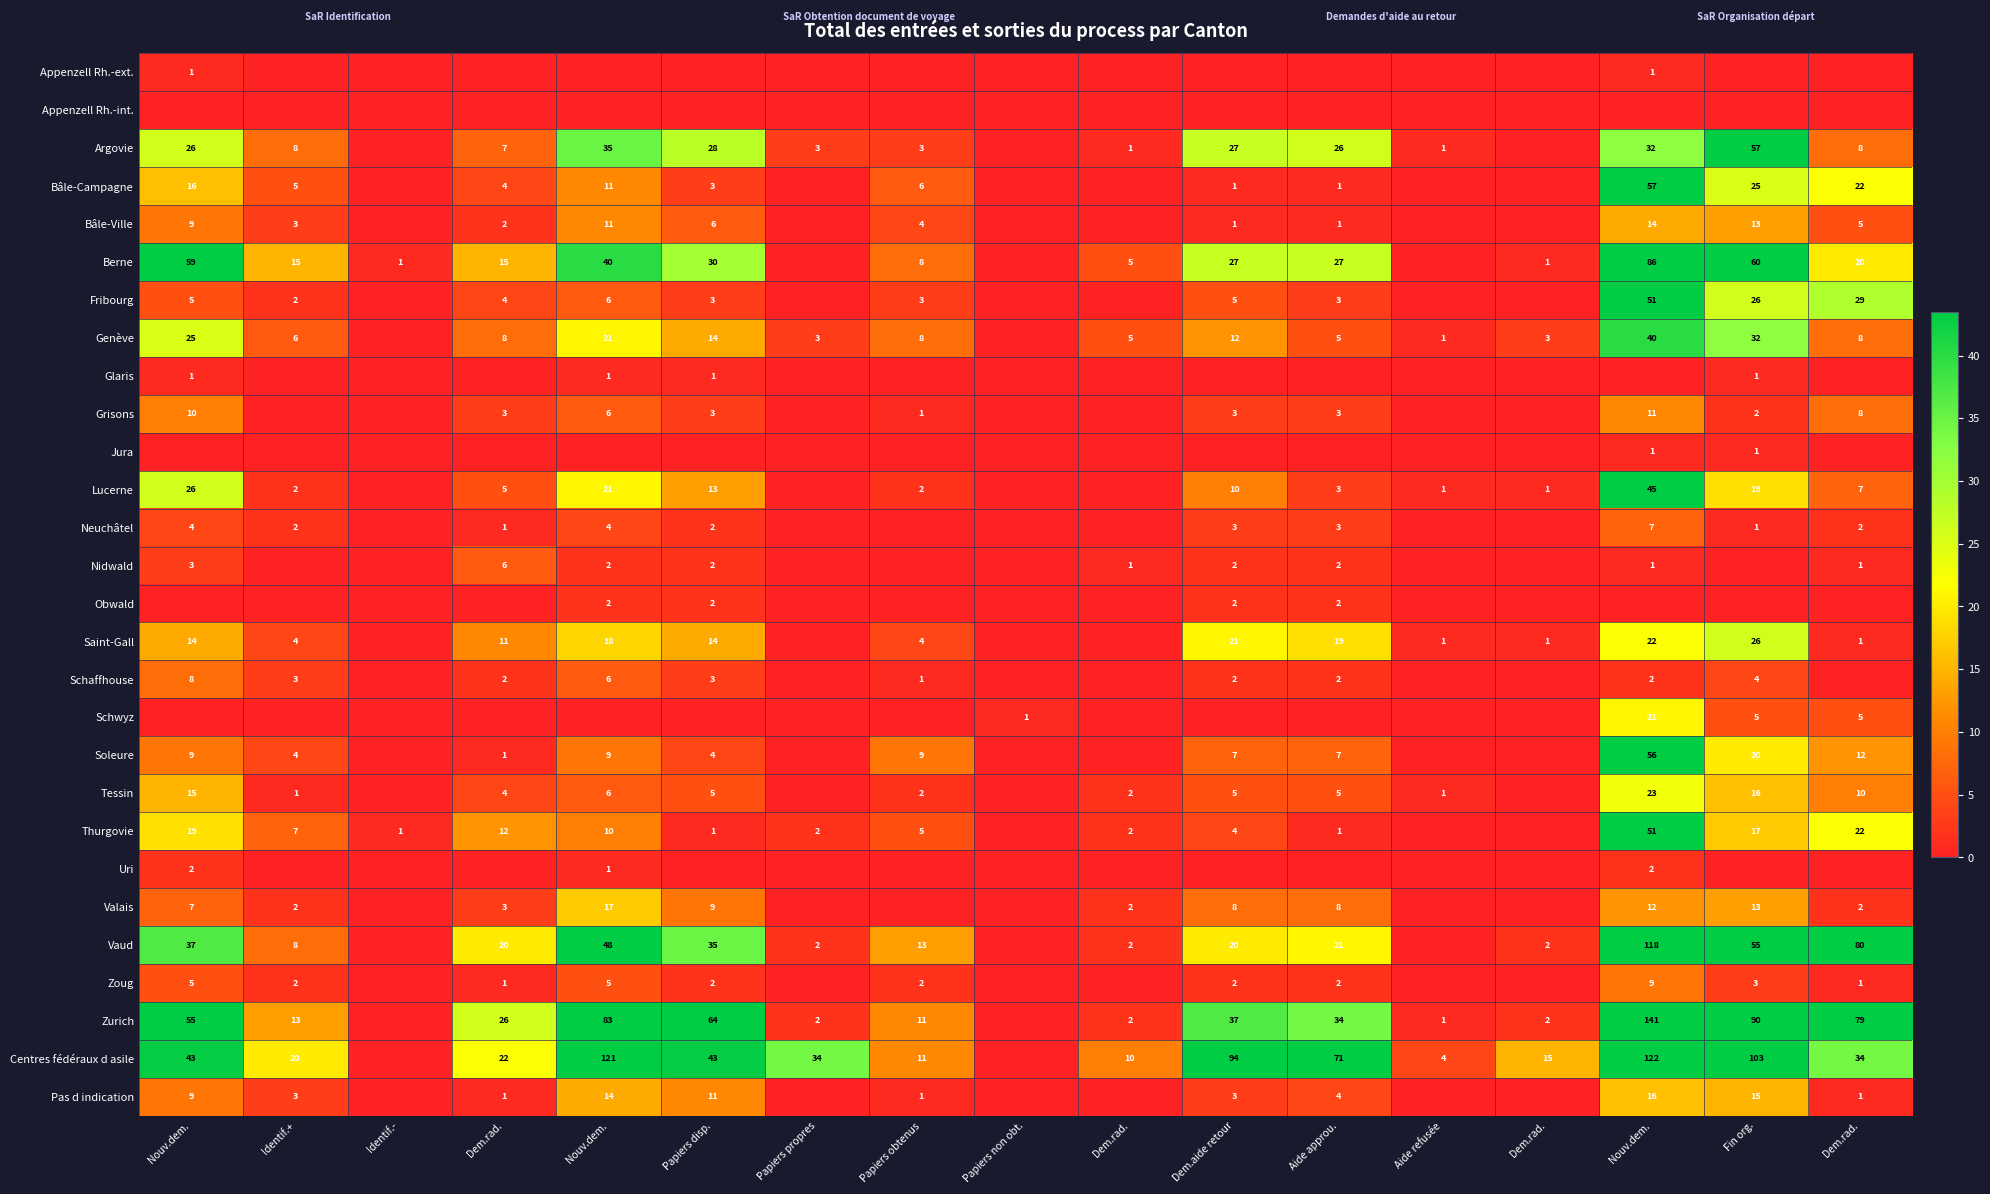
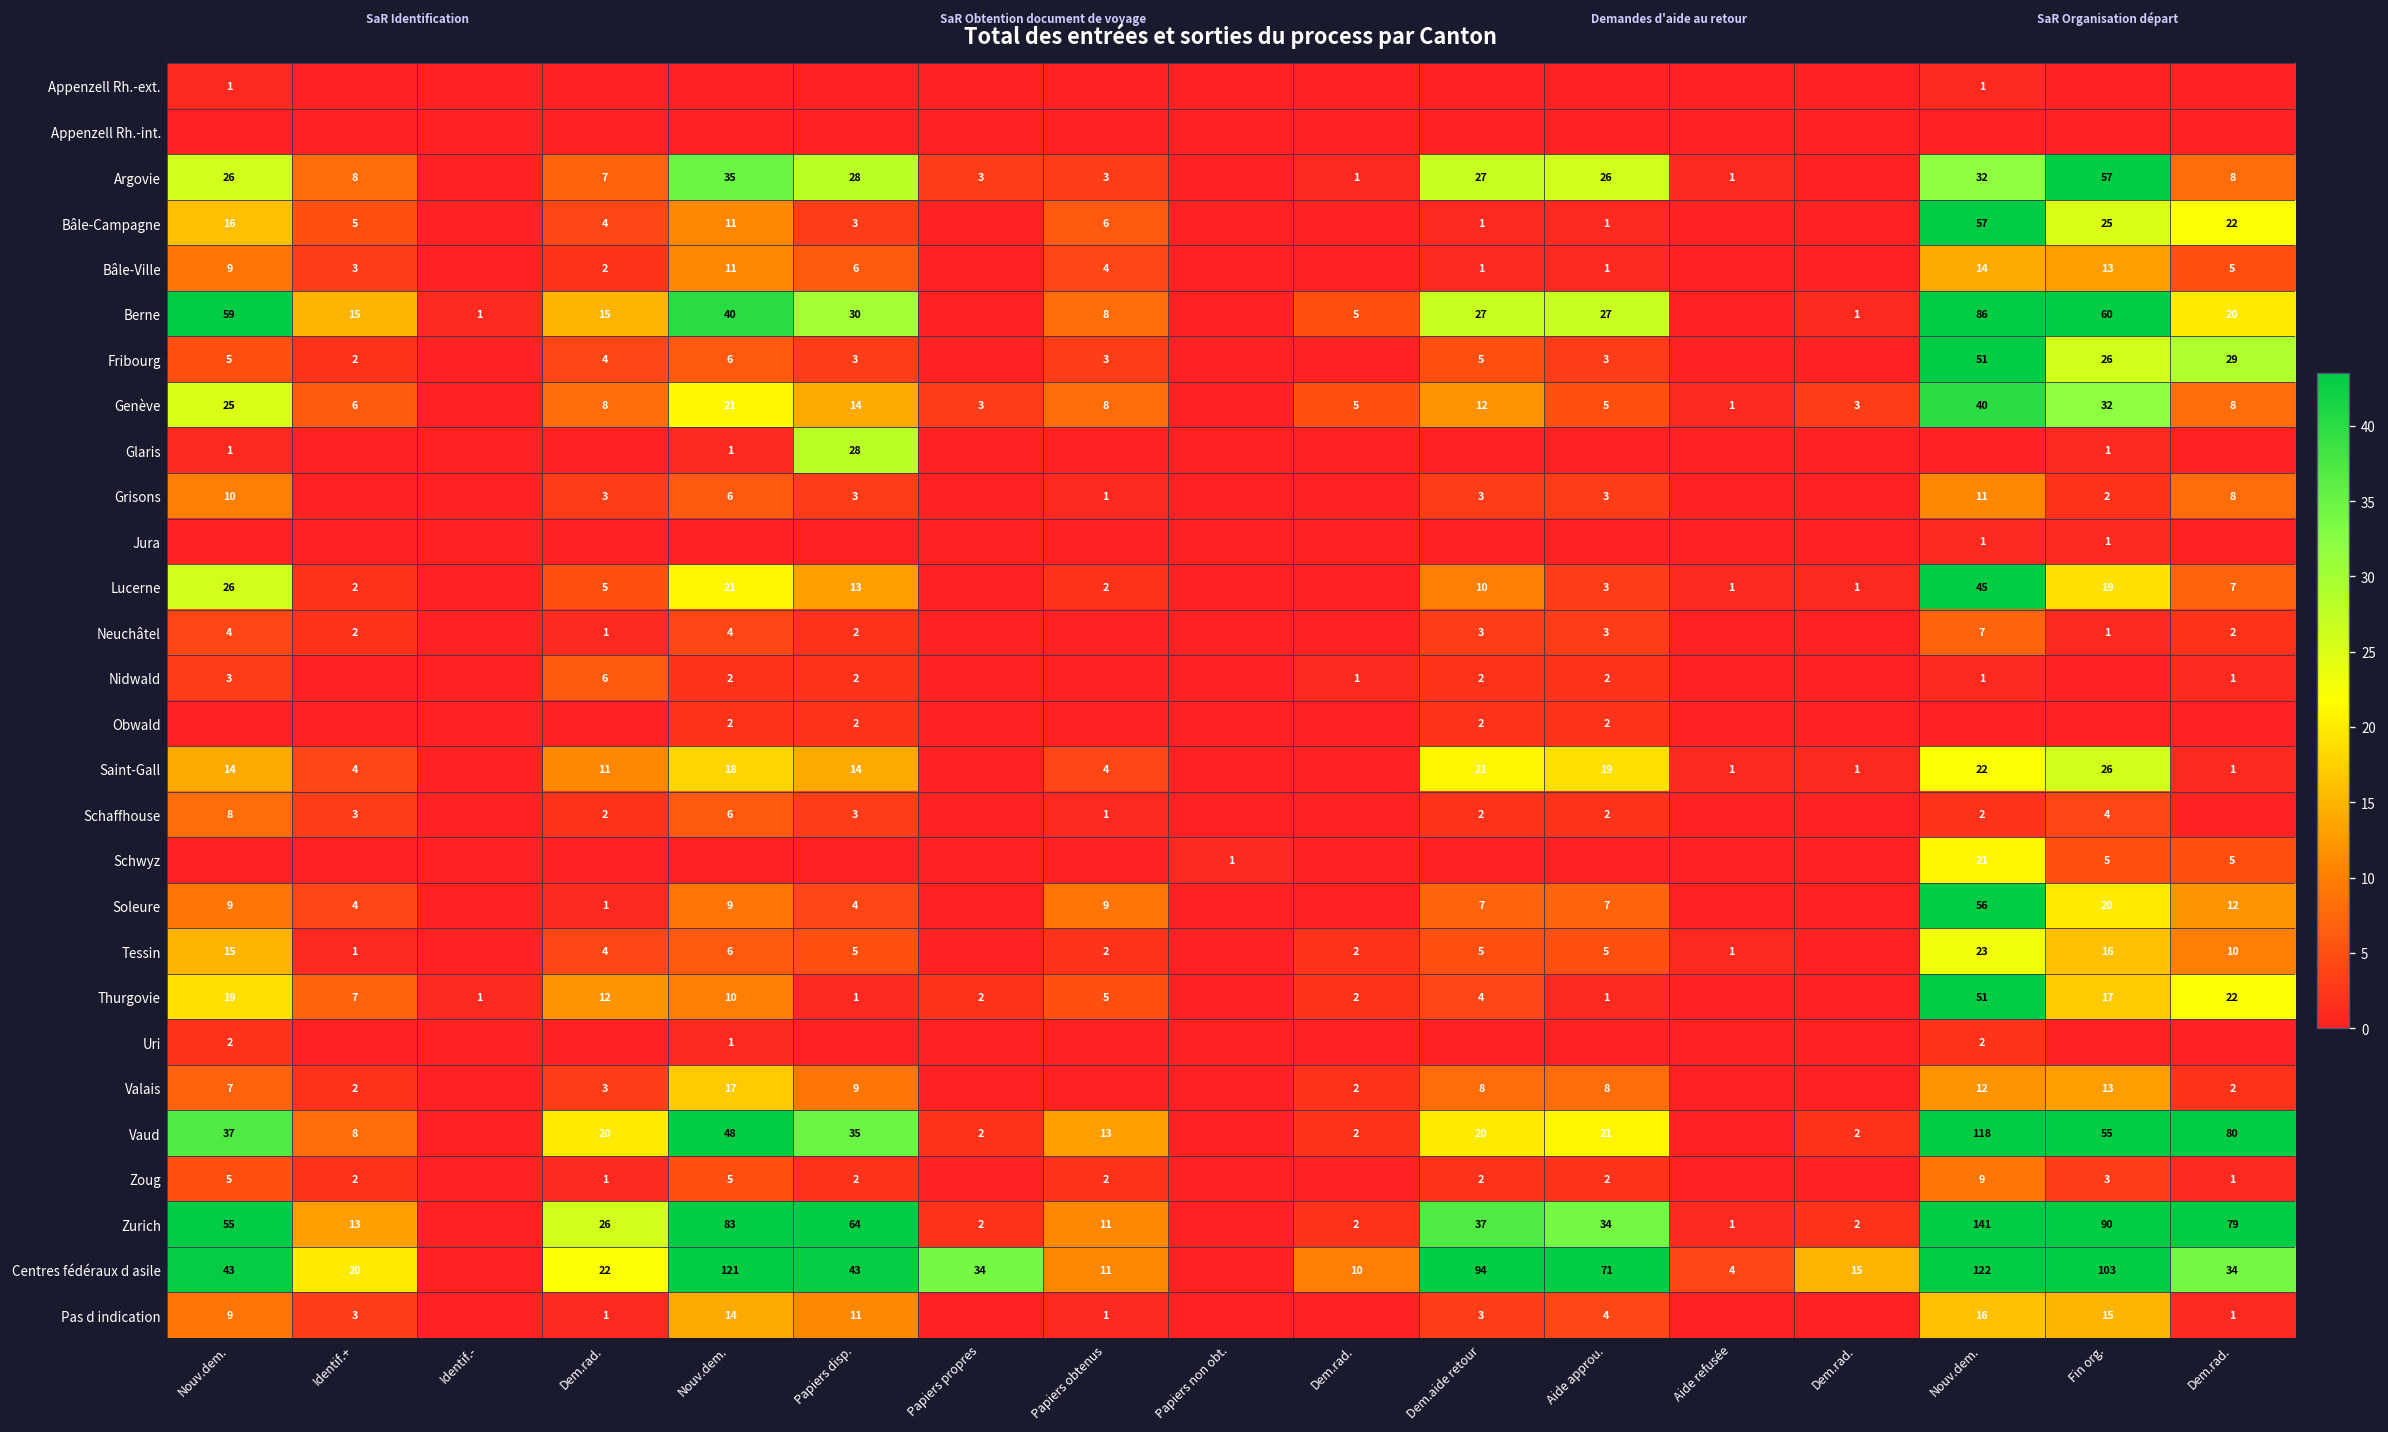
  {
    "Argovie": {
      "Identif.+": 8,
      "Papiers disp.": 28,
      "Papiers propres": 3,
      "Papiers obtenus": 3,
      "Dem.aide retour": 27,
      "Aide approu.": 26,
      "Aide refusée": 1,
      "Fin org.": 57
    },
    "Bâle-Campagne": {
      "Identif.+": 5,
      "Papiers disp.": 3,
      "Papiers obtenus": 6,
      "Dem.aide retour": 1,
      "Aide approu.": 1,
      "Fin org.": 25
    },
    "Bâle-Ville": {
      "Identif.+": 3,
      "Papiers disp.": 6,
      "Papiers obtenus": 4,
      "Dem.aide retour": 1,
      "Aide approu.": 1,
      "Fin org.": 13
    },
    "Berne": {
      "Identif.+": 15,
      "Identif.-": 1,
      "Papiers disp.": 30,
      "Papiers obtenus": 8,
      "Dem.aide retour": 27,
      "Aide approu.": 27,
      "Fin org.": 60
    },
    "Fribourg": {
      "Identif.+": 2,
      "Papiers disp.": 3,
      "Papiers obtenus": 3,
      "Dem.aide retour": 5,
      "Aide approu.": 3,
      "Fin org.": 26
    },
    "Genève": {
      "Identif.+": 6,
      "Papiers disp.": 14,
      "Papiers propres": 3,
      "Papiers obtenus": 8,
      "Dem.aide retour": 12,
      "Aide approu.": 5,
      "Aide refusée": 1,
      "Fin org.": 32
    },
    "Glaris": {
-     "Papiers disp.": 1,
+     "Papiers disp.": 28,
      "Fin org.": 1
    },
    "Grisons": {
      "Papiers disp.": 3,
      "Papiers obtenus": 1,
      "Dem.aide retour": 3,
      "Aide approu.": 3,
      "Fin org.": 2
    },
    "Jura": {
      "Fin org.": 1
    },
    "Lucerne": {
      "Identif.+": 2,
      "Papiers disp.": 13,
      "Papiers obtenus": 2,
      "Dem.aide retour": 10,
      "Aide approu.": 3,
      "Aide refusée": 1,
      "Fin org.": 19
    },
    "Neuchâtel": {
      "Identif.+": 2,
      "Papiers disp.": 2,
      "Dem.aide retour": 3,
      "Aide approu.": 3,
      "Fin org.": 1
    },
    "Nidwald": {
      "Papiers disp.": 2,
      "Dem.aide retour": 2,
      "Aide approu.": 2
    },
    "Obwald": {
      "Papiers disp.": 2,
      "Dem.aide retour": 2,
      "Aide approu.": 2
    },
    "Saint-Gall": {
      "Identif.+": 4,
      "Papiers disp.": 14,
      "Papiers obtenus": 4,
      "Dem.aide retour": 21,
      "Aide approu.": 19,
      "Aide refusée": 1,
      "Fin org.": 26
    },
    "Schaffhouse": {
      "Identif.+": 3,
      "Papiers disp.": 3,
      "Papiers obtenus": 1,
      "Dem.aide retour": 2,
      "Aide approu.": 2,
      "Fin org.": 4
    },
    "Schwyz": {
      "Papiers non obt.": 1,
      "Fin org.": 5
    },
    "Soleure": {
      "Identif.+": 4,
      "Papiers disp.": 4,
      "Papiers obtenus": 9,
      "Dem.aide retour": 7,
      "Aide approu.": 7,
      "Fin org.": 20
    },
    "Tessin": {
      "Identif.+": 1,
      "Papiers disp.": 5,
      "Papiers obtenus": 2,
      "Dem.aide retour": 5,
      "Aide approu.": 5,
      "Aide refusée": 1,
      "Fin org.": 16
    },
    "Thurgovie": {
      "Identif.+": 7,
      "Identif.-": 1,
      "Papiers disp.": 1,
      "Papiers propres": 2,
      "Papiers obtenus": 5,
      "Dem.aide retour": 4,
      "Aide approu.": 1,
      "Fin org.": 17
    },
    "Valais": {
      "Identif.+": 2,
      "Papiers disp.": 9,
      "Dem.aide retour": 8,
      "Aide approu.": 8,
      "Fin org.": 13
    },
    "Vaud": {
      "Identif.+": 8,
      "Papiers disp.": 35,
      "Papiers propres": 2,
      "Papiers obtenus": 13,
      "Dem.aide retour": 20,
      "Aide approu.": 21,
      "Fin org.": 55
    },
    "Zoug": {
      "Identif.+": 2,
      "Papiers disp.": 2,
      "Papiers obtenus": 2,
      "Dem.aide retour": 2,
      "Aide approu.": 2,
      "Fin org.": 3
    },
    "Zurich": {
      "Identif.+": 13,
      "Papiers disp.": 64,
      "Papiers propres": 2,
      "Papiers obtenus": 11,
      "Dem.aide retour": 37,
      "Aide approu.": 34,
      "Aide refusée": 1,
      "Fin org.": 90
    },
    "Centres fédéraux d asile": {
      "Identif.+": 20,
      "Papiers disp.": 43,
      "Papiers propres": 34,
      "Papiers obtenus": 11,
      "Dem.aide retour": 94,
      "Aide approu.": 71,
      "Aide refusée": 4,
      "Fin org.": 103
    },
    "Pas d indication": {
      "Identif.+": 3,
      "Papiers disp.": 11,
      "Papiers obtenus": 1,
      "Dem.aide retour": 3,
      "Aide approu.": 4,
      "Fin org.": 15
    }
  }
